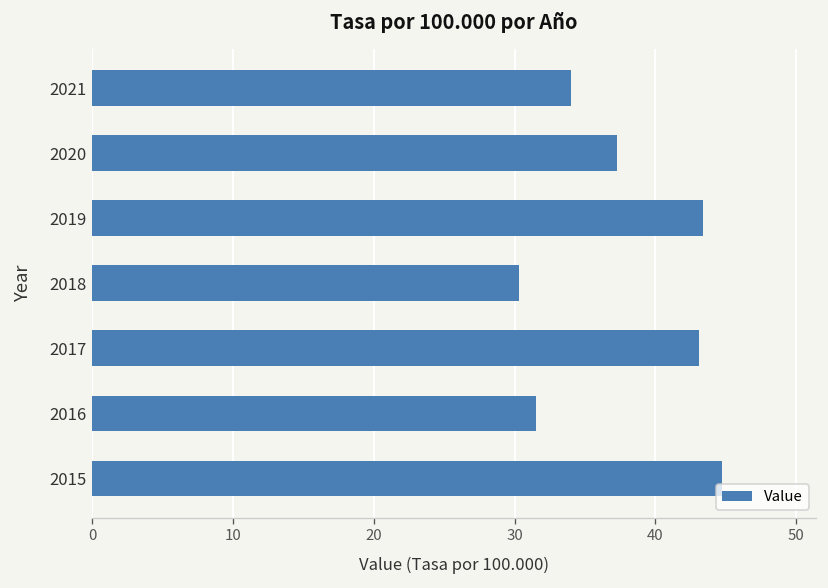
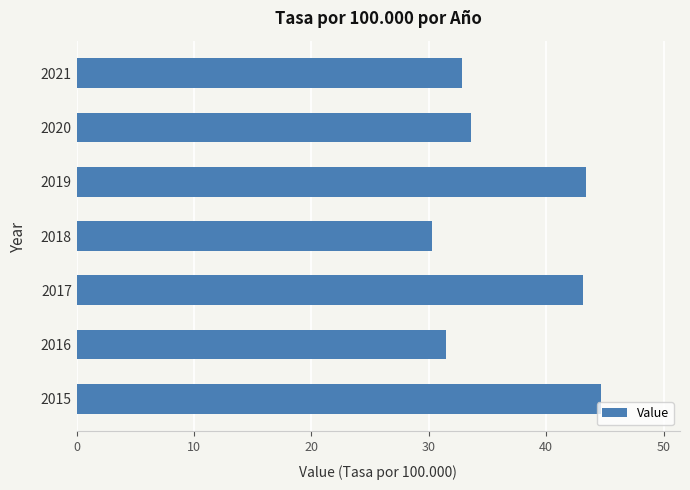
  {
-   "2021": 34.0,
-   "2020": 37.3,
+   "2021": 32.8,
+   "2020": 33.6,
    "2019": 43.4,
    "2018": 30.3,
    "2017": 43.1,
    "2016": 31.5,
    "2015": 44.7
  }
